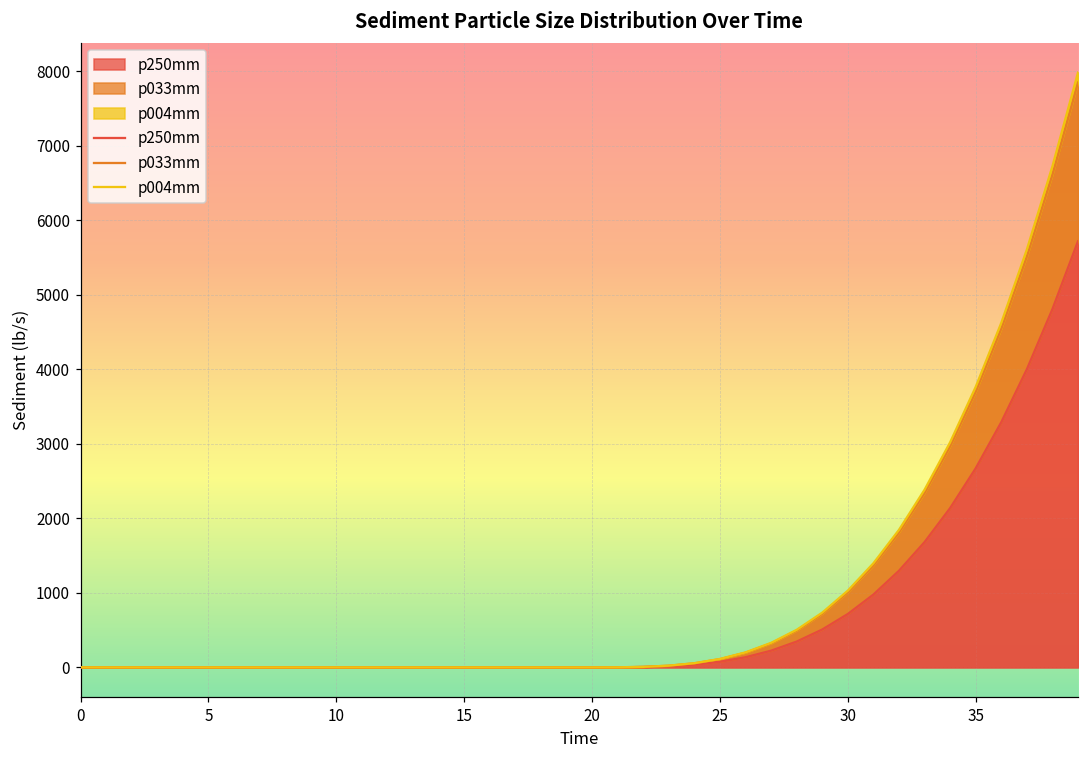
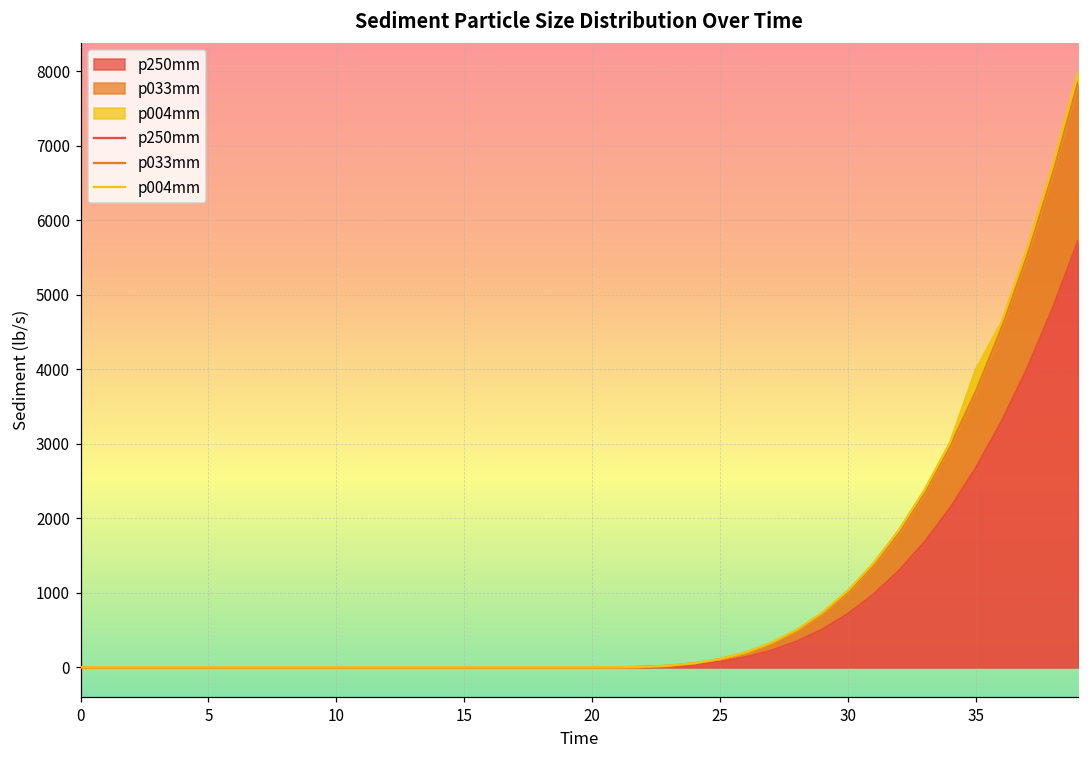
  {
    "p004mm": {
-     "35": 100
+     "35": 300
    }
  }
